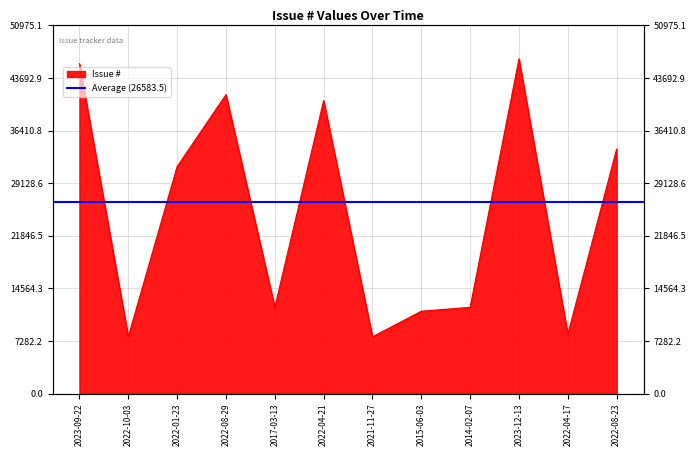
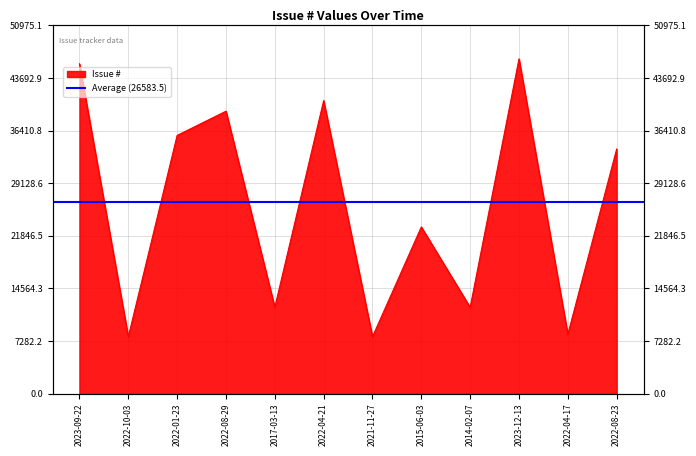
  {
    "2023-09-22": 46000,
    "2022-10-03": 8000,
-   "2022-01-23": 31000,
-   "2022-08-29": 41000,
+   "2022-01-23": 36000,
+   "2022-08-29": 39000,
    "2017-03-13": 12000,
    "2022-04-21": 41000,
    "2021-11-27": 8000,
-   "2015-06-03": 11000,
+   "2015-06-03": 23000,
    "2014-02-07": 12000,
    "2023-12-13": 46000,
    "2022-04-17": 8000,
    "2022-08-23": 34000
  }
